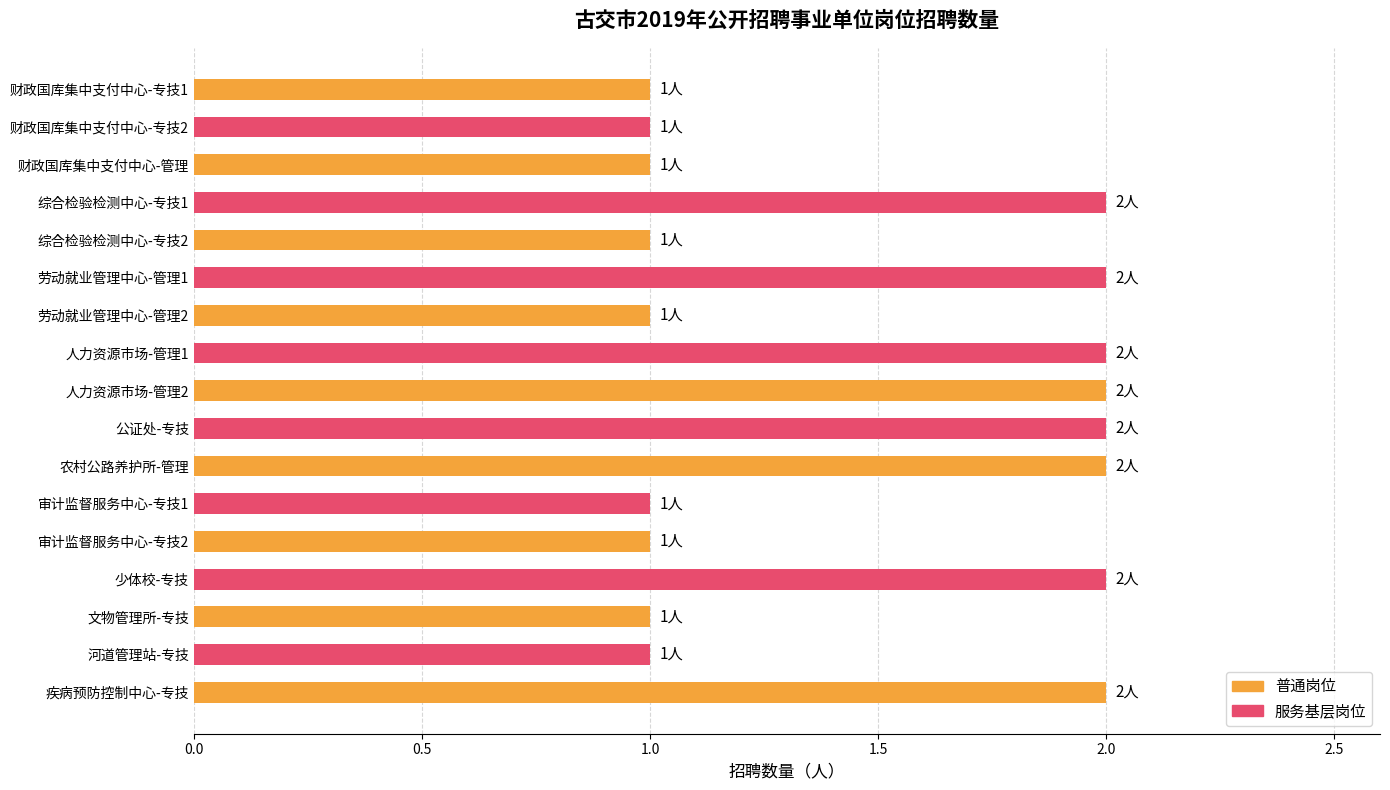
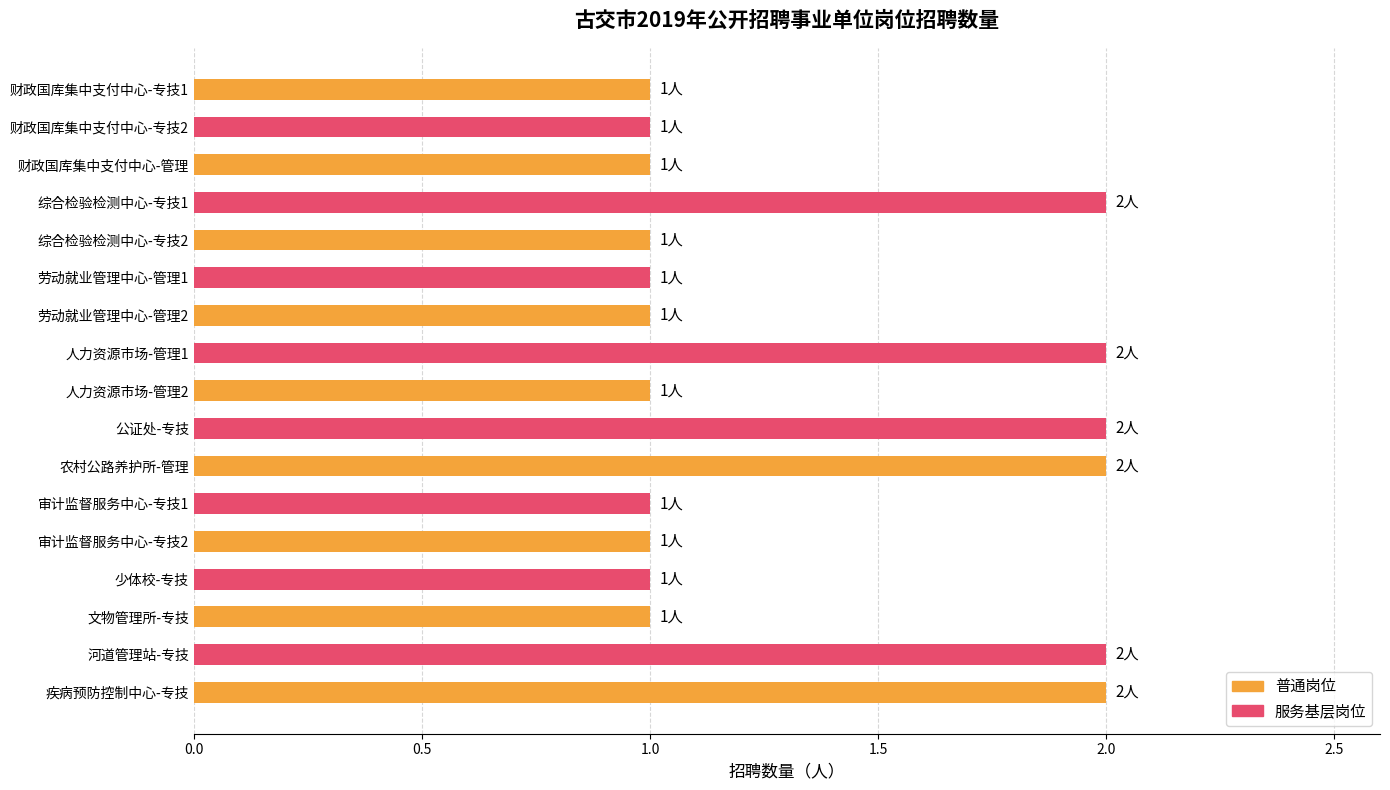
  {
    "财政国库集中支付中心-专技1": "1人",
    "财政国库集中支付中心-专技2": "1人",
    "财政国库集中支付中心-管理": "1人",
    "综合检验检测中心-专技1": "2人",
    "综合检验检测中心-专技2": "1人",
-   "劳动就业管理中心-管理1": "2人",
+   "劳动就业管理中心-管理1": "1人",
    "劳动就业管理中心-管理2": "1人",
    "人力资源市场-管理1": "2人",
-   "人力资源市场-管理2": "2人",
+   "人力资源市场-管理2": "1人",
    "公证处-专技": "2人",
    "农村公路养护所-管理": "2人",
    "审计监督服务中心-专技1": "1人",
    "审计监督服务中心-专技2": "1人",
-   "少体校-专技": "2人",
+   "少体校-专技": "1人",
    "文物管理所-专技": "1人",
-   "河道管理站-专技": "1人",
+   "河道管理站-专技": "2人",
    "疾病预防控制中心-专技": "2人"
  }
